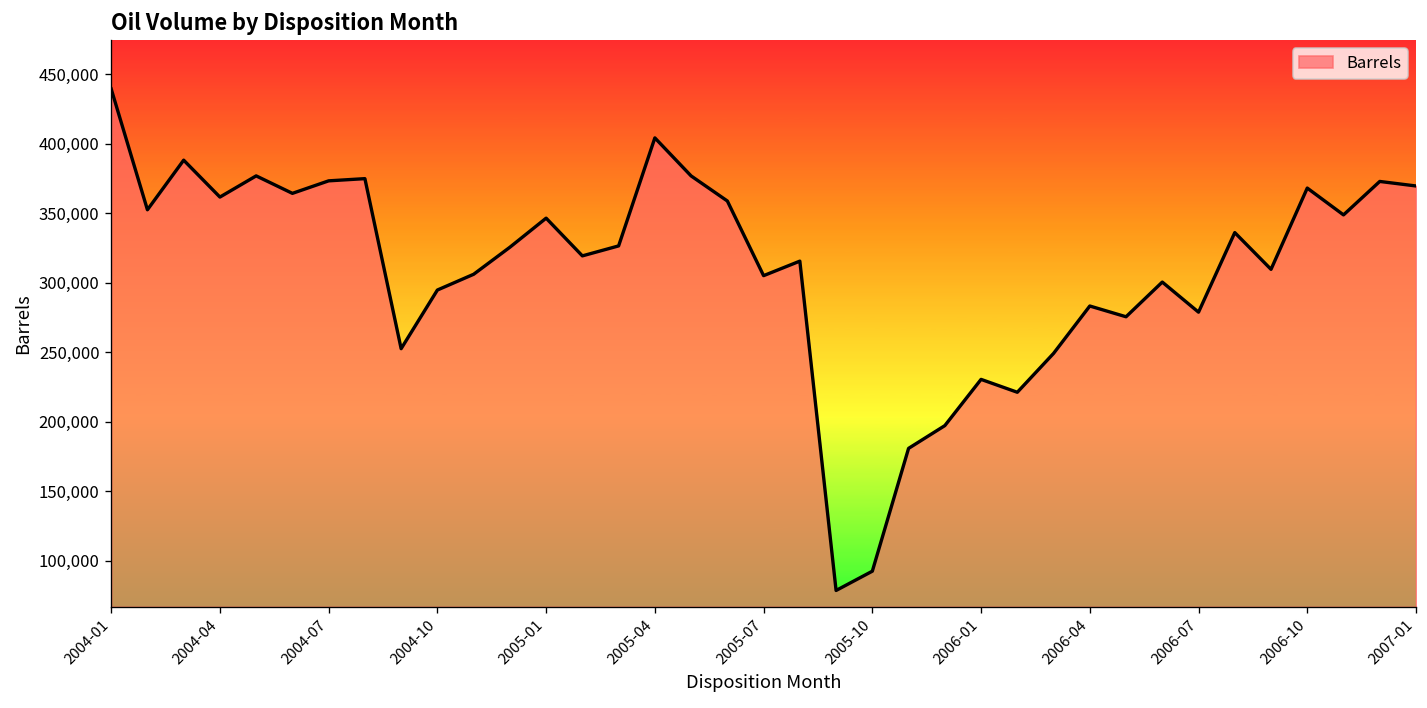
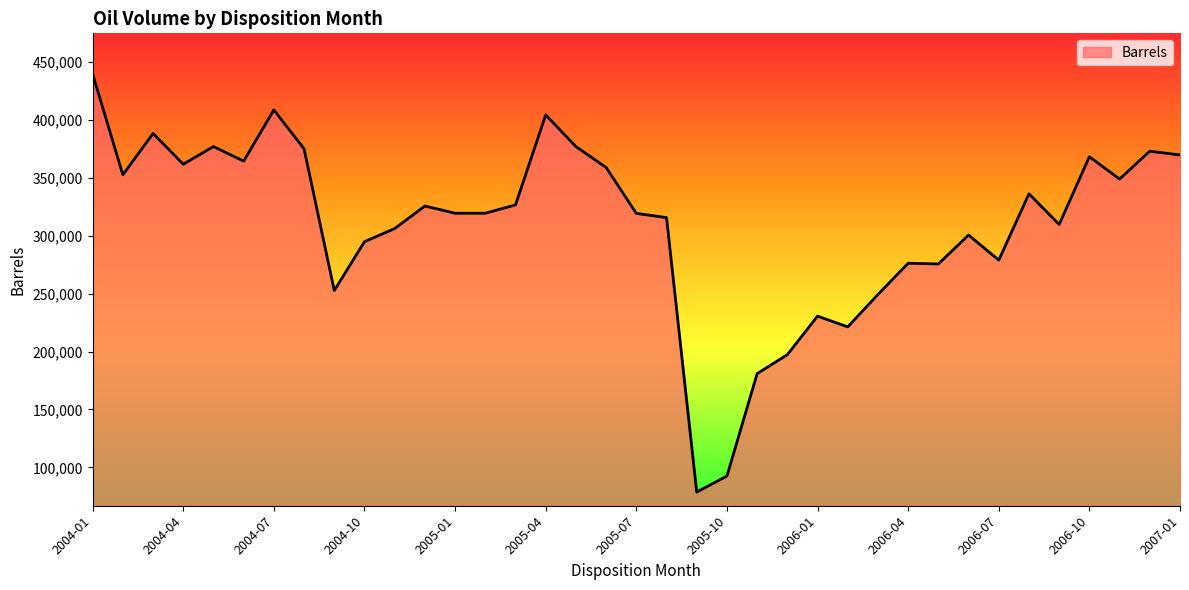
  {
    "2004-01": "440,000",
    "2004-04": "362,000",
-   "2004-07": "373,000",
+   "2004-07": "409,000",
    "2004-10": "295,000",
-   "2005-01": "347,000",
+   "2005-01": "319,000",
    "2005-04": "404,000",
-   "2005-07": "305,000",
+   "2005-07": "319,000",
    "2005-10": "93,000",
    "2006-01": "231,000",
-   "2006-04": "283,000",
+   "2006-04": "276,000",
    "2006-07": "279,000",
    "2006-10": "368,000",
    "2007-01": "370,000"
  }
